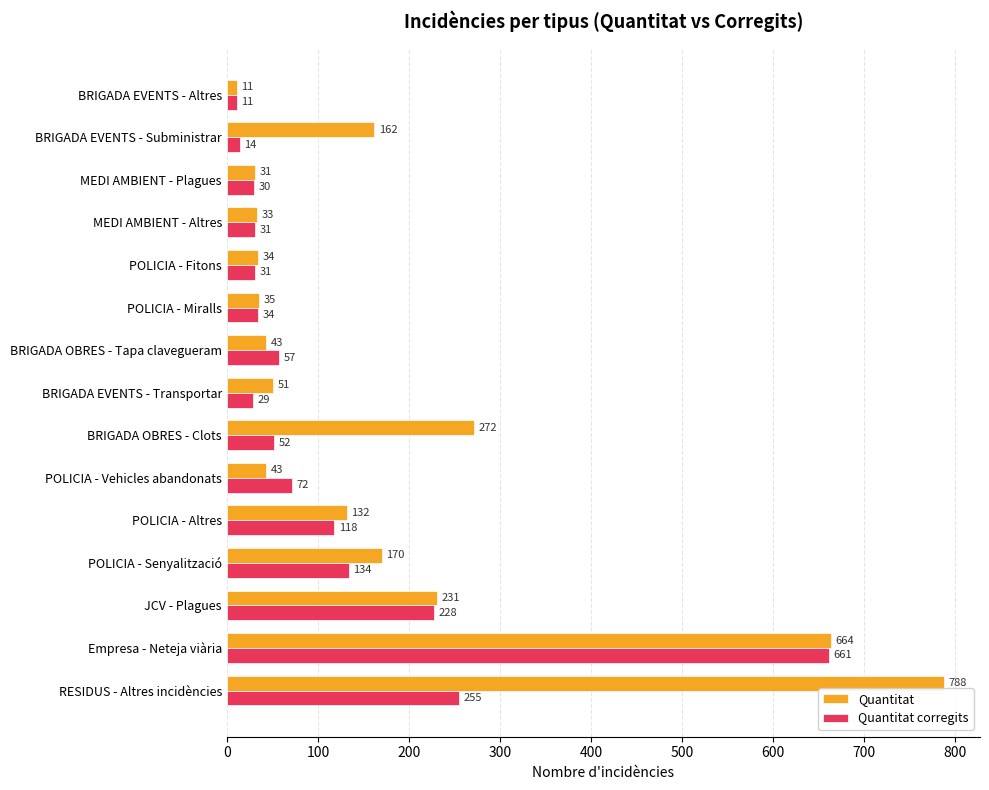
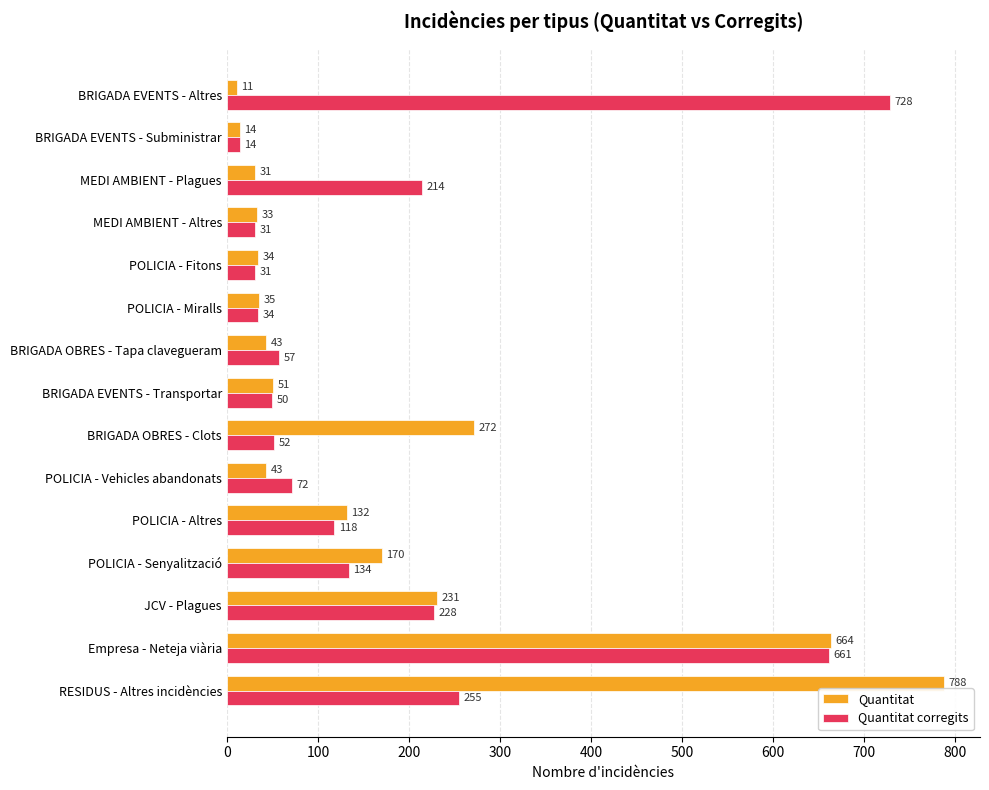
  {
    "Quantitat": {
      "BRIGADA EVENTS - Altres": 11,
-     "BRIGADA EVENTS - Subministrar": 162,
+     "BRIGADA EVENTS - Subministrar": 14,
      "MEDI AMBIENT - Plagues": 31,
      "MEDI AMBIENT - Altres": 33,
      "POLICIA - Fitons": 34,
      "POLICIA - Miralls": 35,
      "BRIGADA OBRES - Tapa clavegueram": 43,
      "BRIGADA EVENTS - Transportar": 51,
      "BRIGADA OBRES - Clots": 272,
      "POLICIA - Vehicles abandonats": 43,
      "POLICIA - Altres": 132,
      "POLICIA - Senyalització": 170,
      "JCV - Plagues": 231,
      "Empresa - Neteja viària": 664,
      "RESIDUS - Altres incidències": 788
    },
    "Quantitat corregits": {
-     "BRIGADA EVENTS - Altres": 11,
+     "BRIGADA EVENTS - Altres": 728,
      "BRIGADA EVENTS - Subministrar": 14,
-     "MEDI AMBIENT - Plagues": 30,
+     "MEDI AMBIENT - Plagues": 214,
      "MEDI AMBIENT - Altres": 31,
      "POLICIA - Fitons": 31,
      "POLICIA - Miralls": 34,
      "BRIGADA OBRES - Tapa clavegueram": 57,
-     "BRIGADA EVENTS - Transportar": 29,
+     "BRIGADA EVENTS - Transportar": 50,
      "BRIGADA OBRES - Clots": 52,
      "POLICIA - Vehicles abandonats": 72,
      "POLICIA - Altres": 118,
      "POLICIA - Senyalització": 134,
      "JCV - Plagues": 228,
      "Empresa - Neteja viària": 661,
      "RESIDUS - Altres incidències": 255
    }
  }
